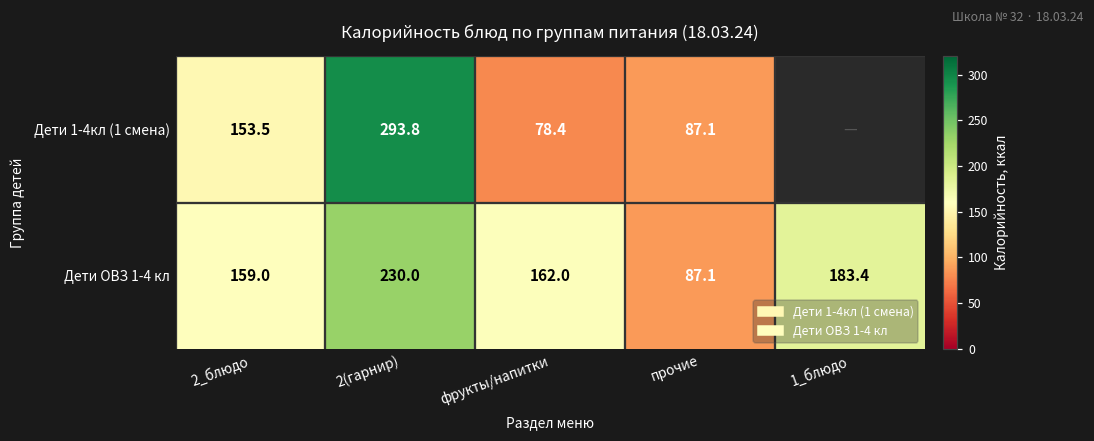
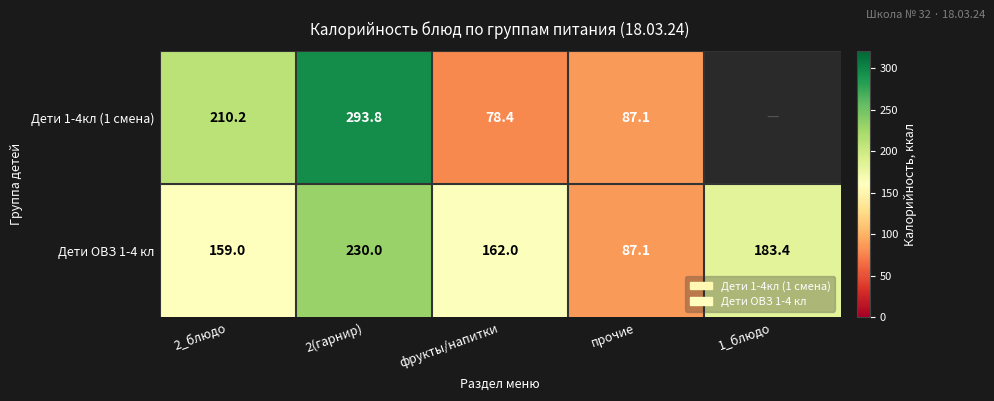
  {
    "Дети 1-4кл (1 смена)": {
-     "2_блюдо": 153.5,
+     "2_блюдо": 210.2,
      "2(гарнир)": 293.8,
      "фрукты/напитки": 78.4,
      "прочие": 87.1
    },
    "Дети ОВЗ 1-4 кл": {
      "2_блюдо": 159.0,
      "2(гарнир)": 230.0,
      "фрукты/напитки": 162.0,
      "прочие": 87.1,
      "1_блюдо": 183.4
    }
  }
